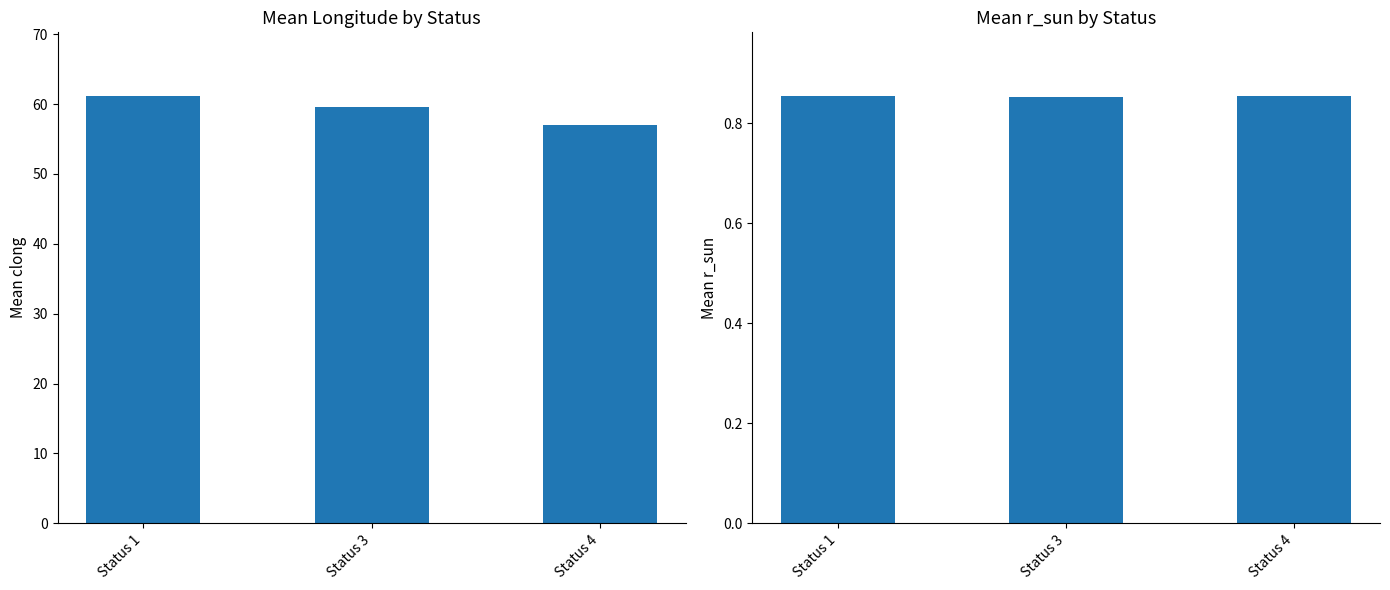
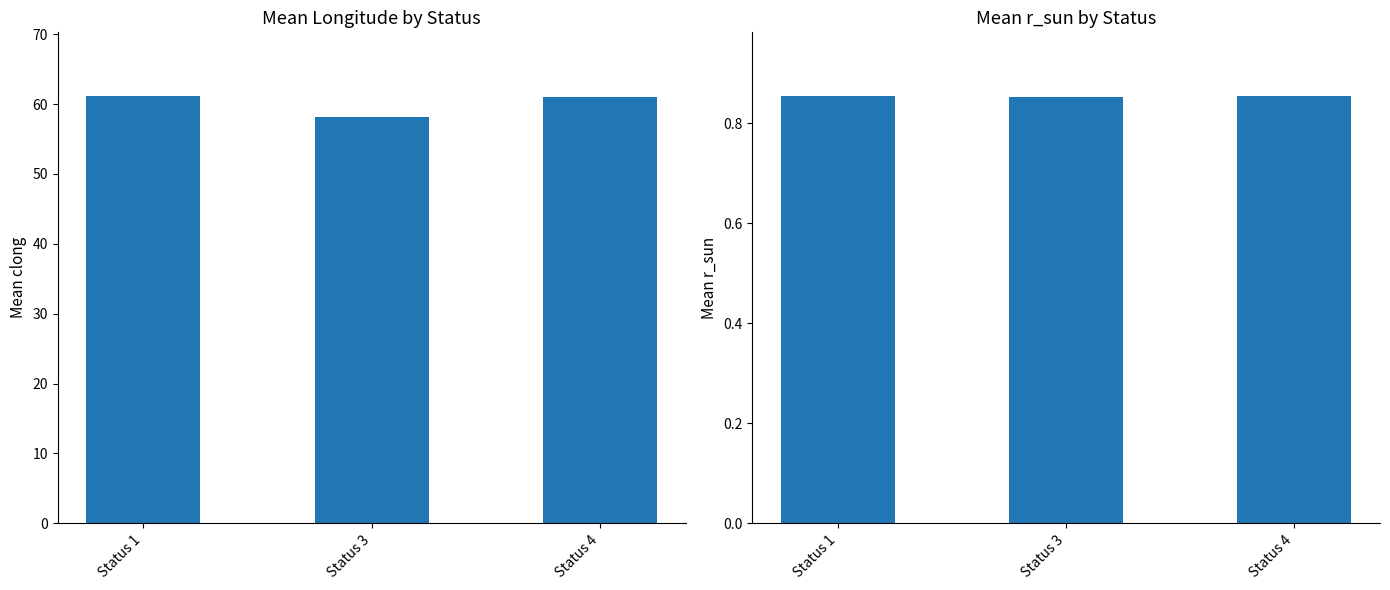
  {
    "Mean Longitude by Status": {
      "Status 1": 61,
-     "Status 3": 60,
-     "Status 4": 57
+     "Status 3": 58,
+     "Status 4": 61
    },
    "Mean r_sun by Status": {
      "Status 1": 0.85,
      "Status 3": 0.85,
      "Status 4": 0.85
    }
  }
